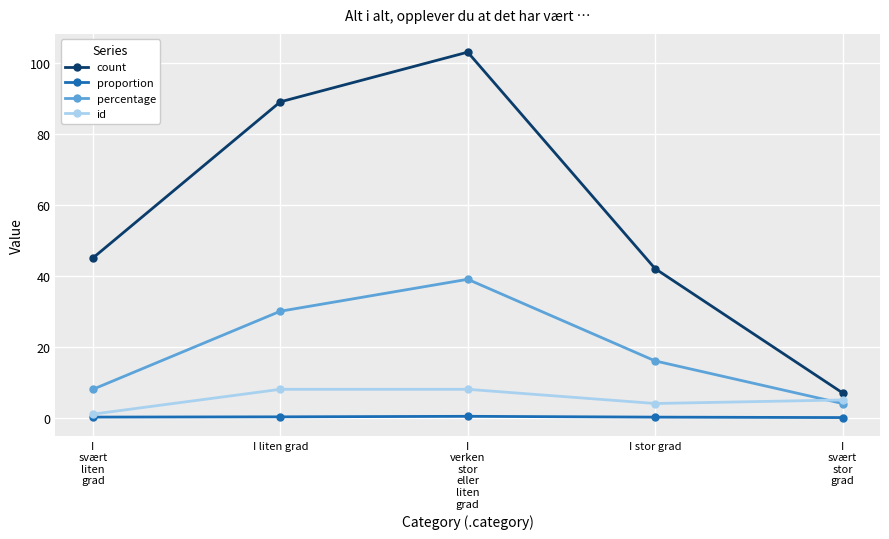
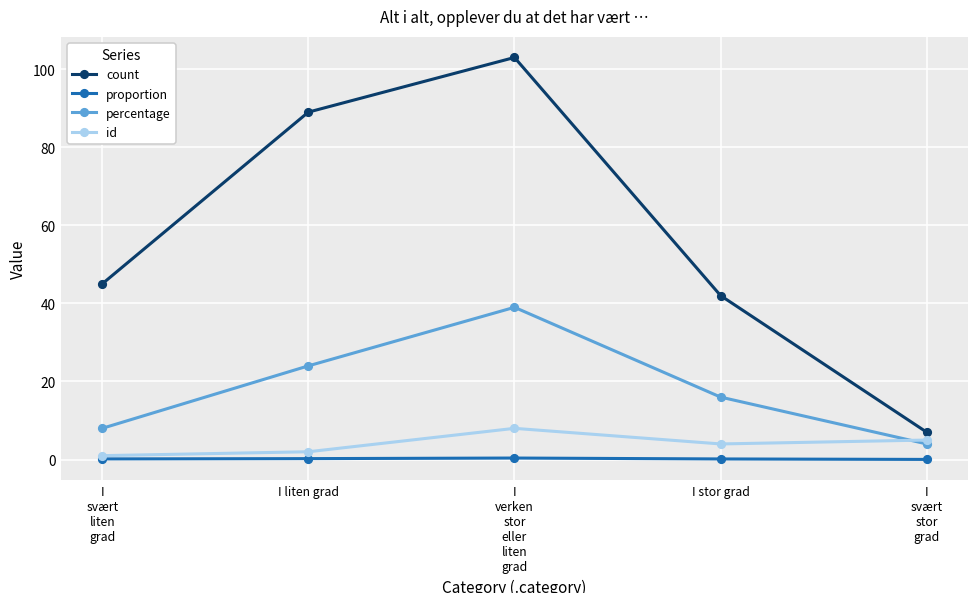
  {
    "count": {
      "I svært liten grad": 45,
      "I liten grad": 89,
      "I verken stor eller liten grad": 103,
      "I stor grad": 42,
      "I svært stor grad": 7
    },
    "proportion": {
      "I svært liten grad": 0,
      "I liten grad": 0,
      "I verken stor eller liten grad": 0,
      "I stor grad": 0,
      "I svært stor grad": 0
    },
    "percentage": {
      "I svært liten grad": 8,
-     "I liten grad": 30,
+     "I liten grad": 24,
      "I verken stor eller liten grad": 39,
      "I stor grad": 16,
      "I svært stor grad": 4
    },
    "id": {
      "I svært liten grad": 1,
-     "I liten grad": 8,
+     "I liten grad": 2,
      "I verken stor eller liten grad": 8,
      "I stor grad": 4,
      "I svært stor grad": 5
    }
  }
